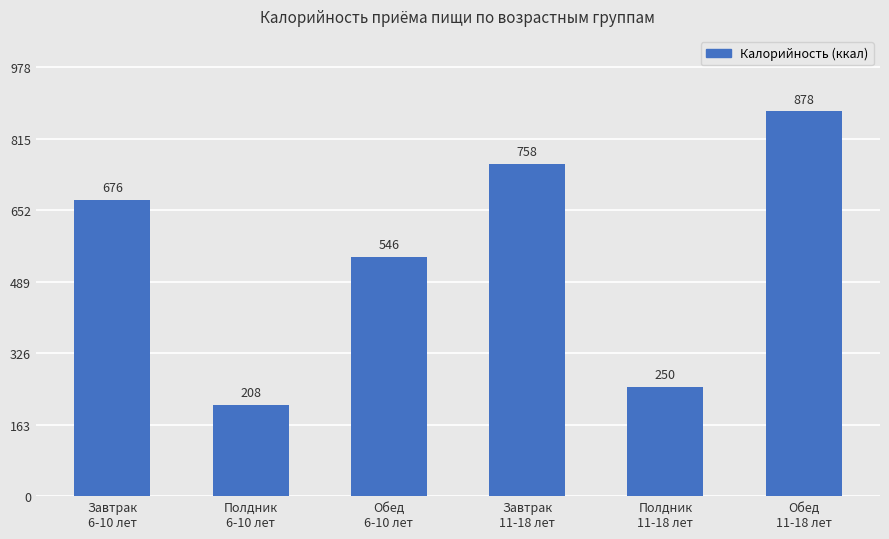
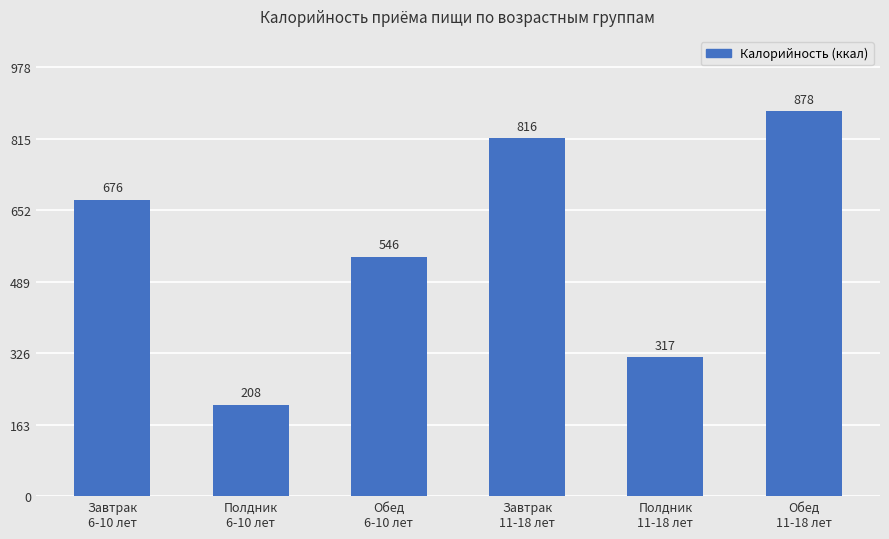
  {
    "Завтрак 6-10 лет": 676,
    "Полдник 6-10 лет": 208,
    "Обед 6-10 лет": 546,
-   "Завтрак 11-18 лет": 758,
-   "Полдник 11-18 лет": 250,
+   "Завтрак 11-18 лет": 816,
+   "Полдник 11-18 лет": 317,
    "Обед 11-18 лет": 878
  }
